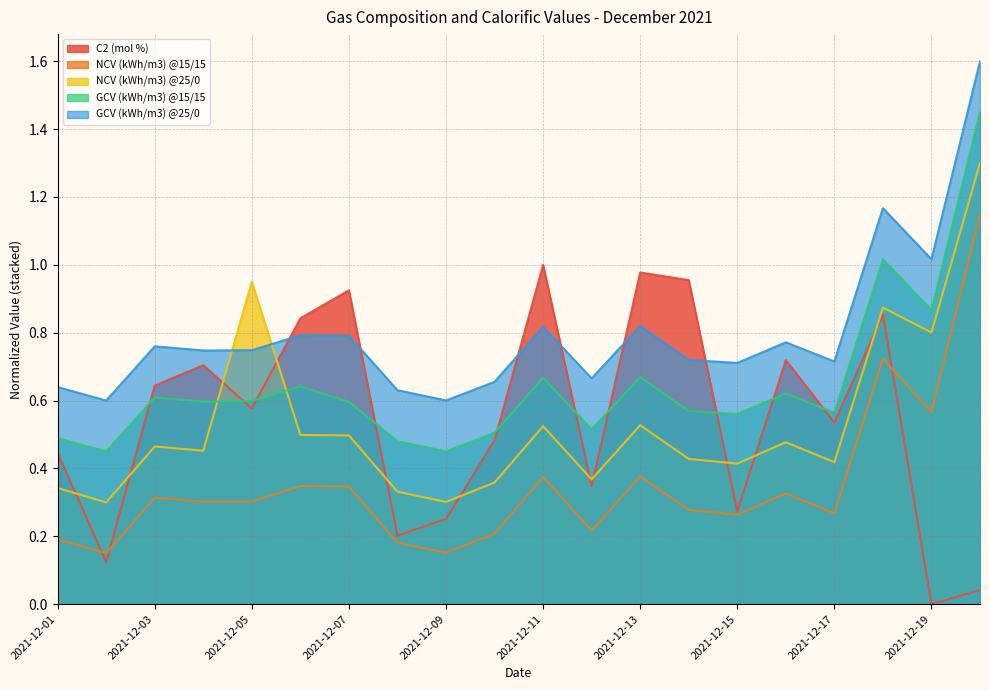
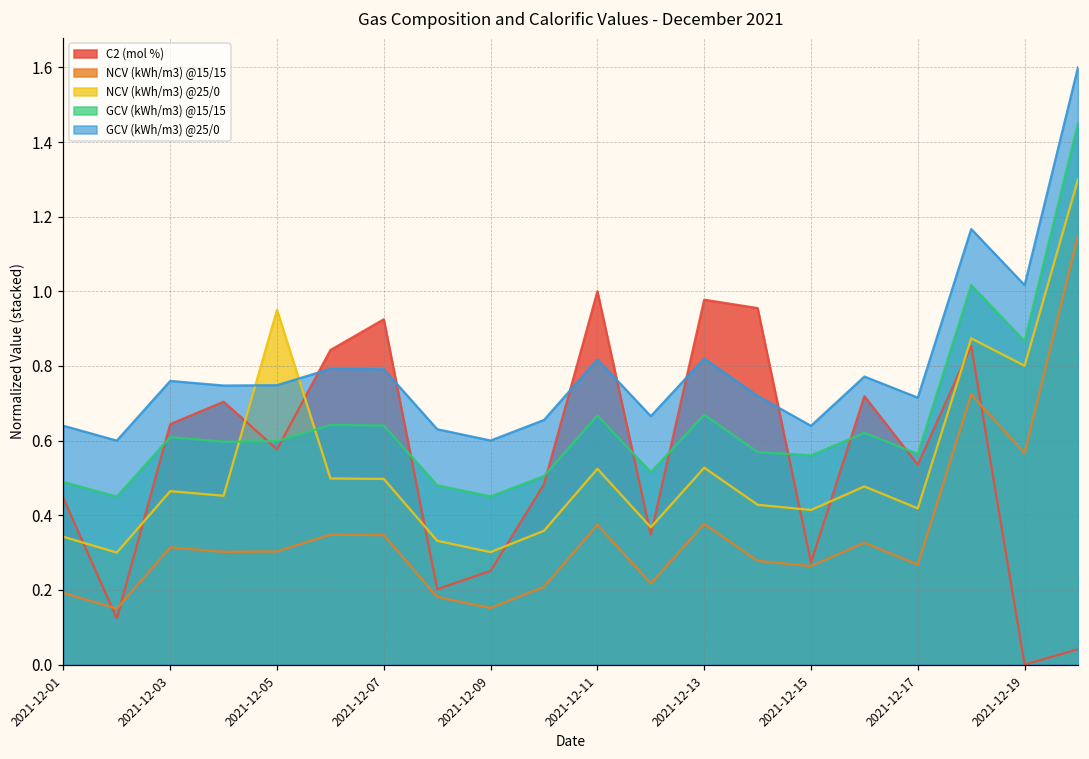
  {
    "NCV (kWh/m3) @25/0": {
      "2021-12-01": 0.34,
      "2021-12-03": 0.46,
      "2021-12-05": 0.95,
      "2021-12-07": 0.50,
      "2021-12-09": 0.30,
      "2021-12-11": 0.52,
      "2021-12-13": 0.53,
      "2021-12-15": 0.41,
      "2021-12-17": 0.42,
      "2021-12-19": 0.80
    },
    "GCV (kWh/m3) @15/15": {
      "2021-12-01": 0.49,
      "2021-12-03": 0.61,
      "2021-12-05": 0.60,
-     "2021-12-07": 0.60,
+     "2021-12-07": 0.64,
      "2021-12-09": 0.45,
      "2021-12-11": 0.67,
      "2021-12-13": 0.67,
      "2021-12-15": 0.56,
      "2021-12-17": 0.56,
      "2021-12-19": 0.87
    },
    "GCV (kWh/m3) @25/0": {
      "2021-12-01": 0.64,
      "2021-12-03": 0.76,
      "2021-12-05": 0.75,
      "2021-12-07": 0.79,
      "2021-12-09": 0.60,
      "2021-12-11": 0.82,
      "2021-12-13": 0.82,
-     "2021-12-15": 0.71,
+     "2021-12-15": 0.64,
      "2021-12-17": 0.72,
      "2021-12-19": 1.02
    }
  }
